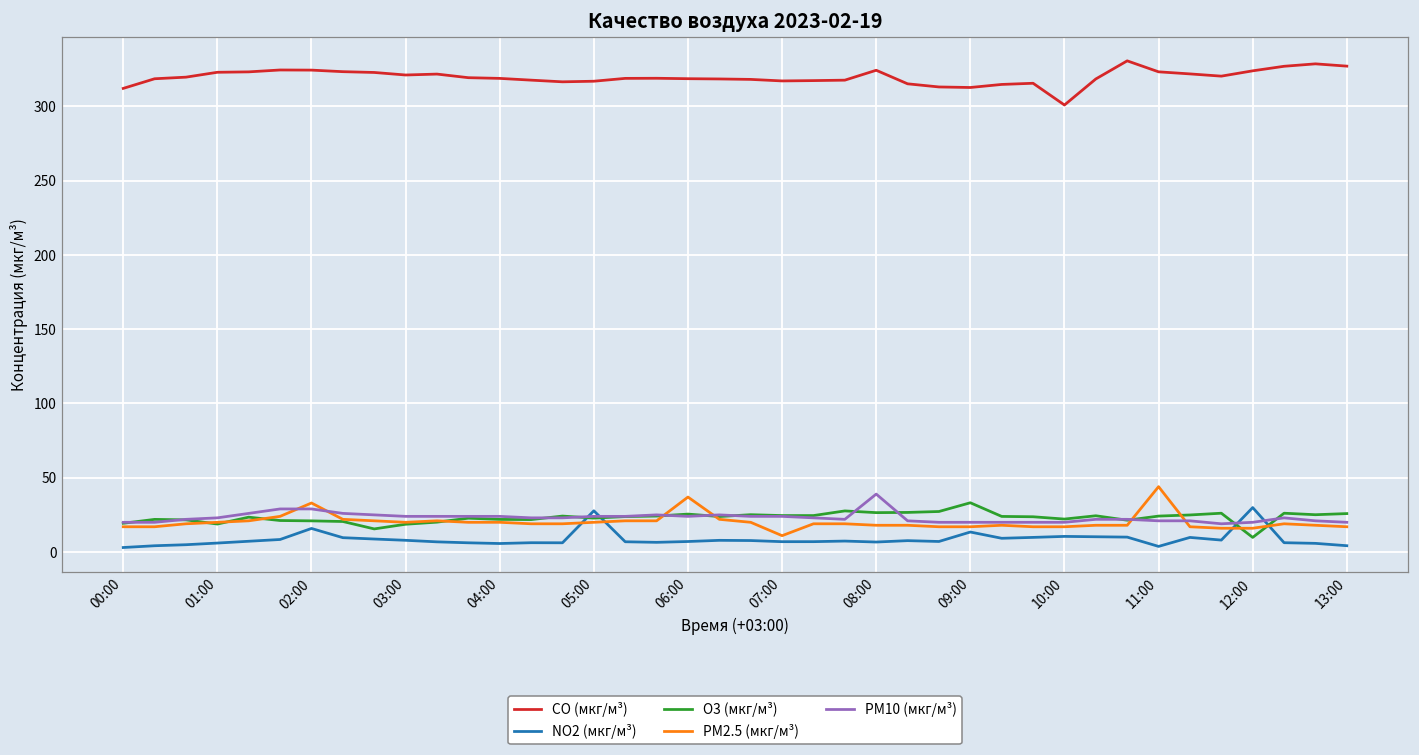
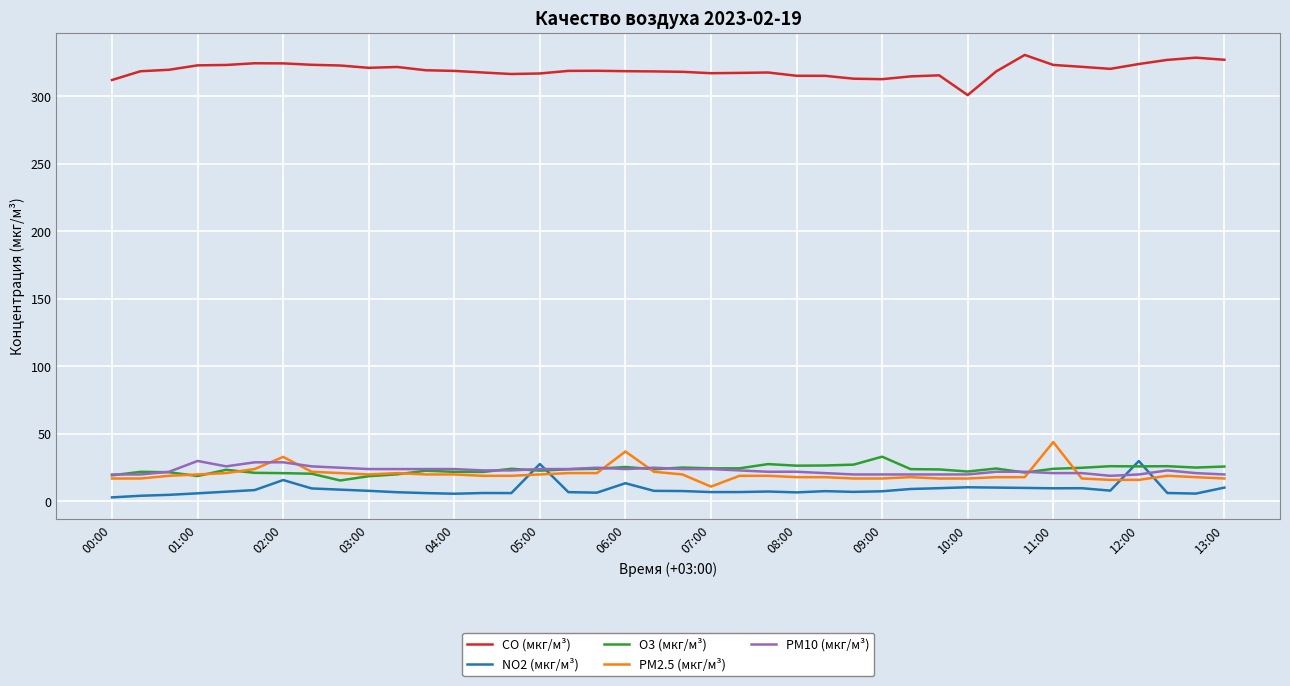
  {
    "CO (мкг/м³)": {
      "00:00": 312,
      "01:00": 323,
      "02:00": 324,
      "03:00": 321,
      "04:00": 319,
      "05:00": 317,
      "06:00": 319,
      "07:00": 317,
-     "08:00": 324,
+     "08:00": 315,
      "09:00": 313,
      "10:00": 301,
      "11:00": 323,
      "12:00": 324,
      "13:00": 327
    },
    "NO2 (мкг/м³)": {
      "00:00": 3,
      "01:00": 6,
      "02:00": 16,
      "03:00": 8,
      "04:00": 6,
      "05:00": 28,
-     "06:00": 7,
+     "06:00": 14,
      "07:00": 7,
      "08:00": 7,
-     "09:00": 13,
+     "09:00": 8,
      "10:00": 11,
-     "11:00": 4,
+     "11:00": 10,
      "12:00": 30,
-     "13:00": 4
+     "13:00": 10
    },
    "O3 (мкг/м³)": {
      "02:00": 21,
      "04:00": 22,
      "08:00": 27,
      "09:00": 33,
      "10:00": 22,
      "11:00": 24,
-     "12:00": 10,
+     "12:00": 26,
      "13:00": 26
    },
    "PM2.5 (мкг/м³)": {
      "00:00": 17,
      "02:00": 33,
      "04:00": 20,
      "05:00": 20,
      "06:00": 37,
      "07:00": 11,
      "08:00": 18,
      "09:00": 17,
      "10:00": 17,
      "11:00": 44,
      "12:00": 16,
      "13:00": 17
    },
    "PM10 (мкг/м³)": {
-     "01:00": 23,
+     "01:00": 30,
      "02:00": 29,
      "03:00": 24,
      "04:00": 24,
-     "08:00": 39,
+     "08:00": 22,
      "09:00": 20,
      "10:00": 20,
      "11:00": 21,
      "12:00": 20,
      "13:00": 20
    }
  }
